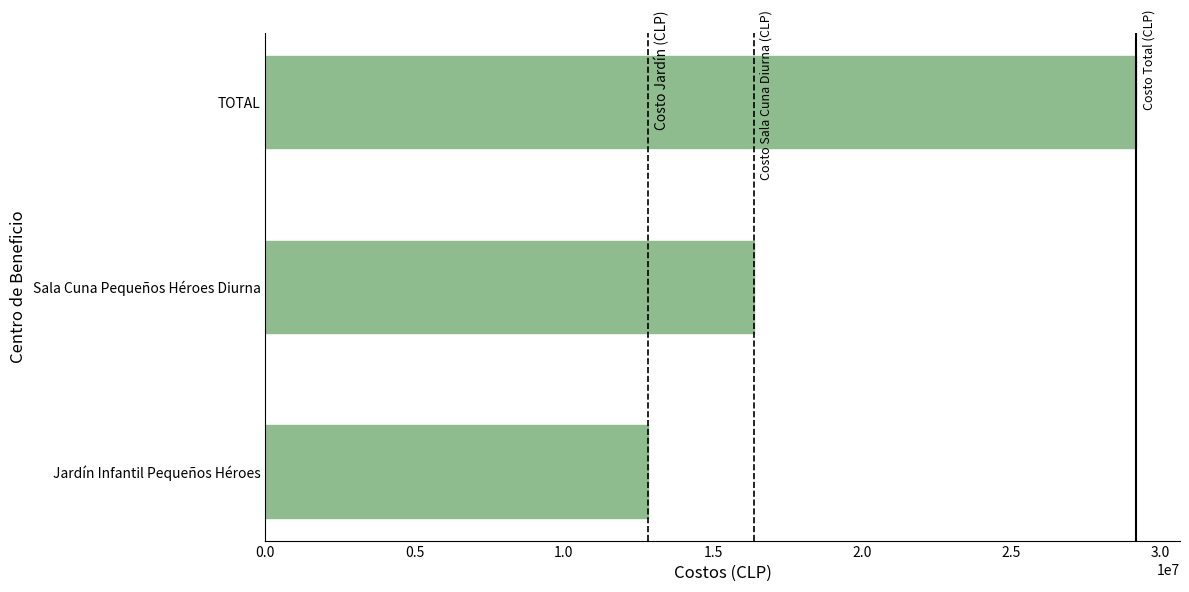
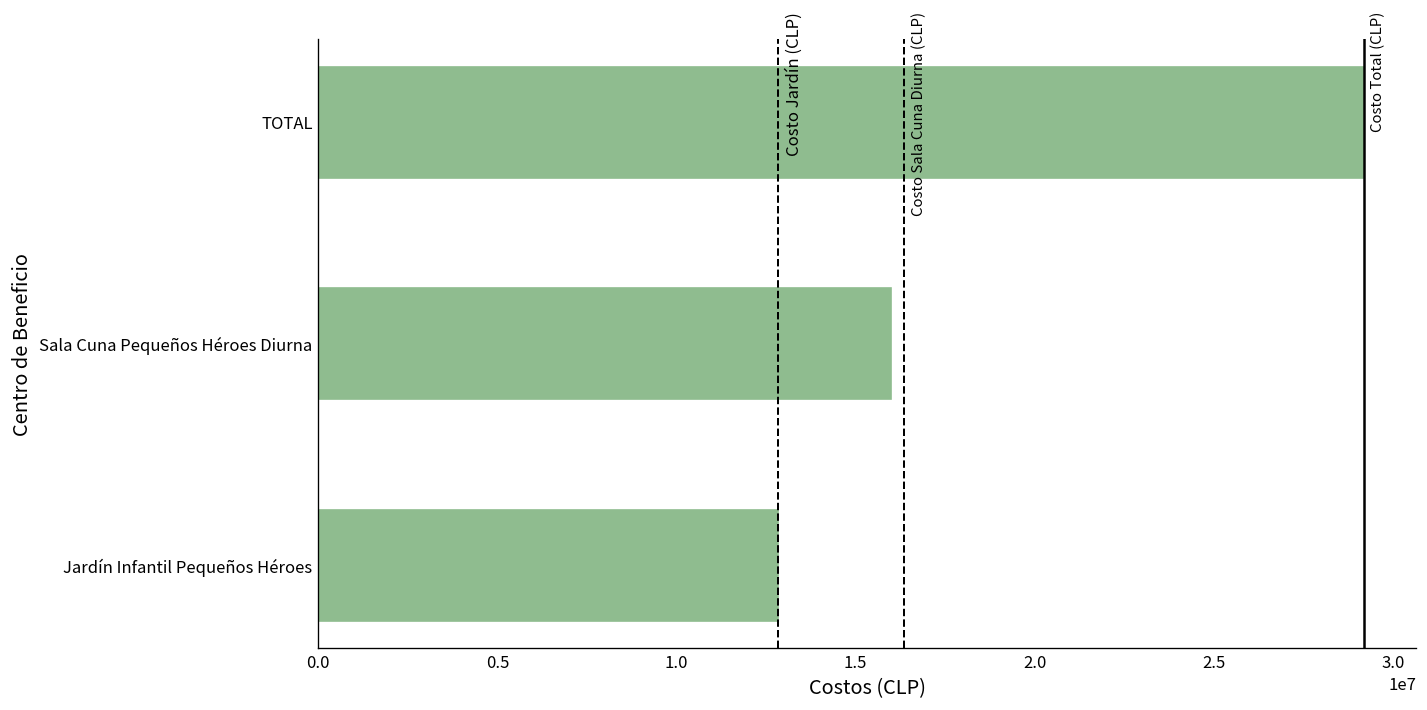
  {
    "TOTAL": 29200000,
-   "Sala Cuna Pequeños Héroes Diurna": 16400000,
+   "Sala Cuna Pequeños Héroes Diurna": 16000000,
    "Jardín Infantil Pequeños Héroes": 12800000
  }
